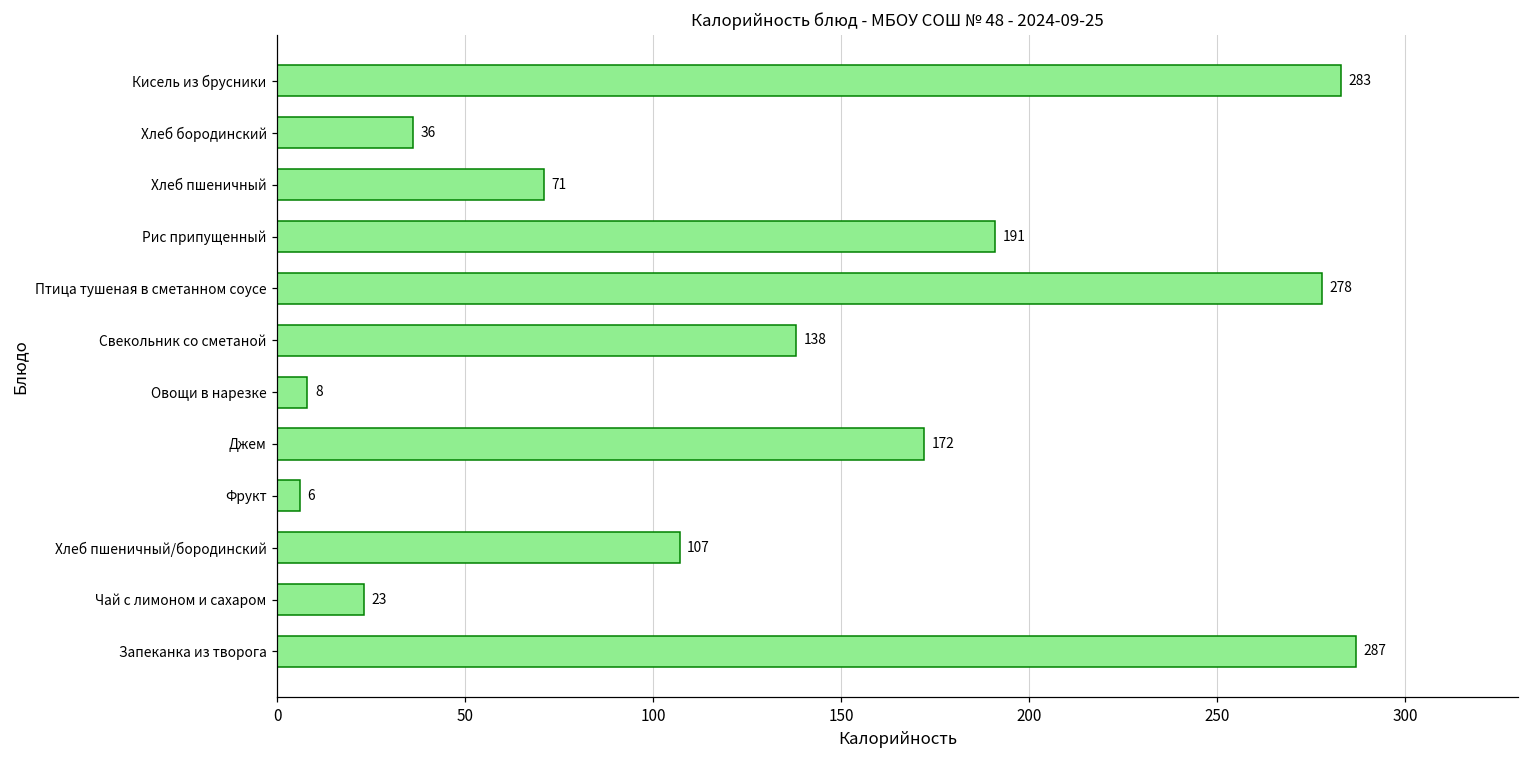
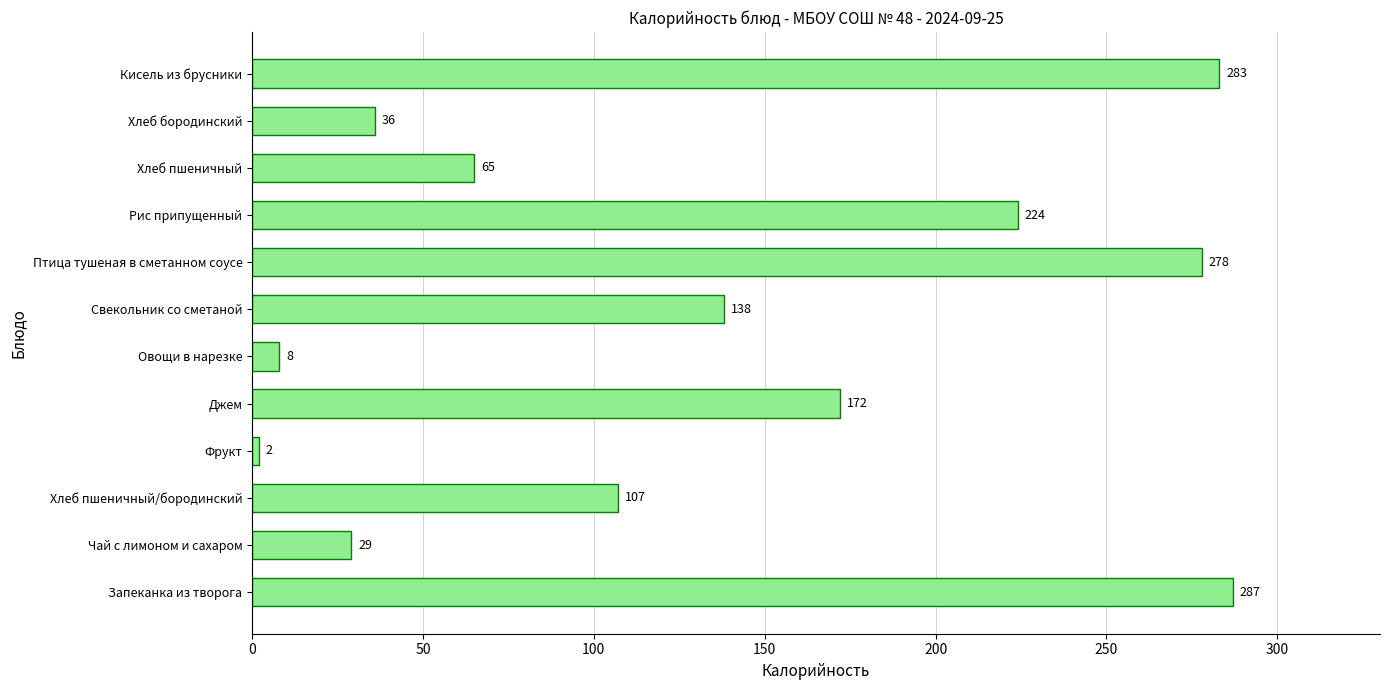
  {
    "Кисель из брусники": 283,
    "Хлеб бородинский": 36,
-   "Хлеб пшеничный": 71,
-   "Рис припущенный": 191,
+   "Хлеб пшеничный": 65,
+   "Рис припущенный": 224,
    "Птица тушеная в сметанном соусе": 278,
    "Свекольник со сметаной": 138,
    "Овощи в нарезке": 8,
    "Джем": 172,
-   "Фрукт": 6,
+   "Фрукт": 2,
    "Хлеб пшеничный/бородинский": 107,
-   "Чай с лимоном и сахаром": 23,
+   "Чай с лимоном и сахаром": 29,
    "Запеканка из творога": 287
  }
